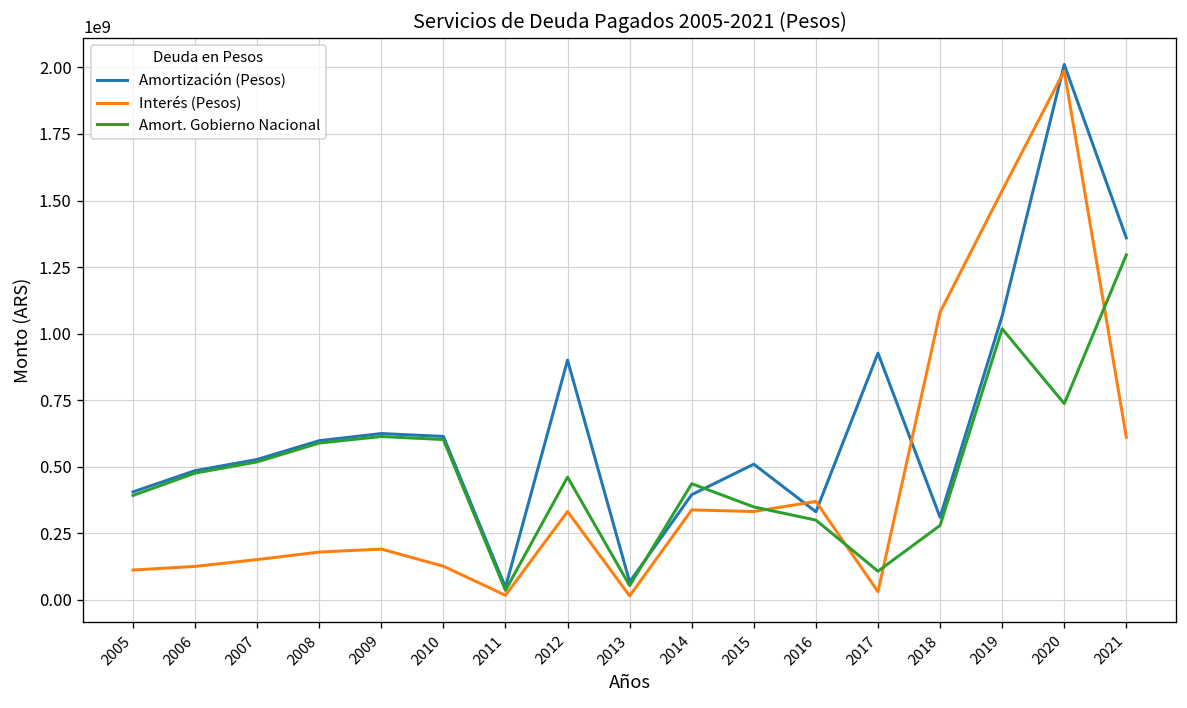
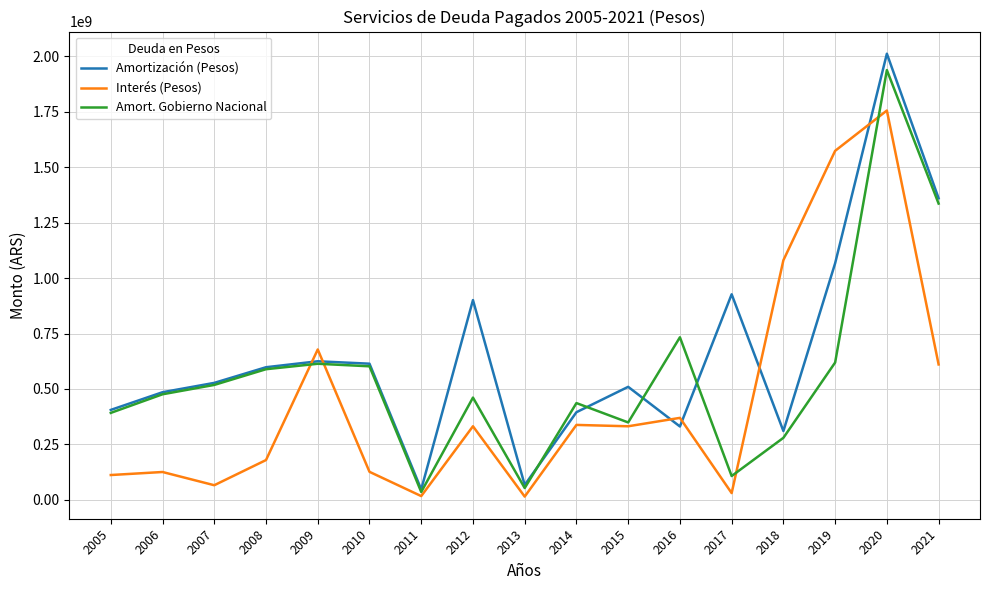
  {
    "Amortización (Pesos)": {
      "2005": 410000000,
      "2010": 610000000,
      "2011": 50000000,
      "2012": 900000000,
      "2013": 70000000,
      "2014": 400000000,
      "2015": 510000000,
      "2016": 330000000,
      "2017": 930000000,
      "2018": 310000000,
      "2019": 1070000000,
      "2020": 2010000000,
      "2021": 1360000000
    },
    "Interés (Pesos)": {
      "2005": 110000000,
      "2006": 130000000,
-     "2007": 150000000,
+     "2007": 70000000,
      "2008": 180000000,
-     "2009": 190000000,
+     "2009": 680000000,
      "2010": 130000000,
      "2011": 20000000,
      "2012": 330000000,
      "2013": 20000000,
      "2014": 340000000,
      "2015": 330000000,
      "2016": 370000000,
      "2017": 30000000,
      "2018": 1080000000,
-     "2019": 1540000000,
-     "2020": 1990000000,
+     "2019": 1570000000,
+     "2020": 1750000000,
      "2021": 610000000
    },
    "Amort. Gobierno Nacional": {
      "2005": 390000000,
      "2010": 600000000,
      "2011": 40000000,
      "2012": 460000000,
      "2013": 50000000,
      "2014": 440000000,
      "2015": 350000000,
-     "2016": 300000000,
+     "2016": 730000000,
      "2017": 110000000,
      "2018": 280000000,
-     "2019": 1020000000,
-     "2020": 740000000,
-     "2021": 1300000000
+     "2019": 620000000,
+     "2020": 1940000000,
+     "2021": 1340000000
    }
  }
